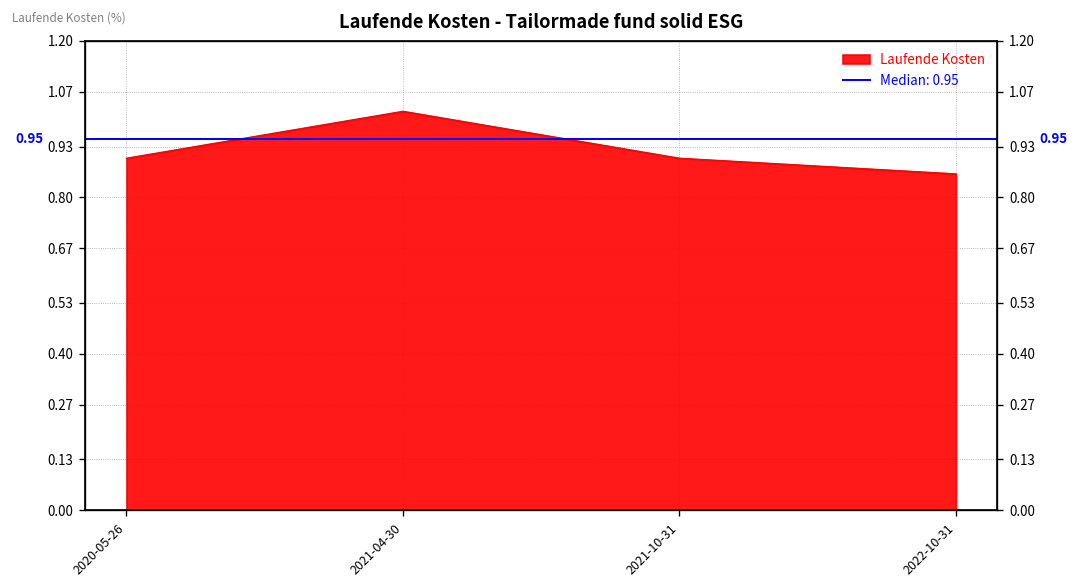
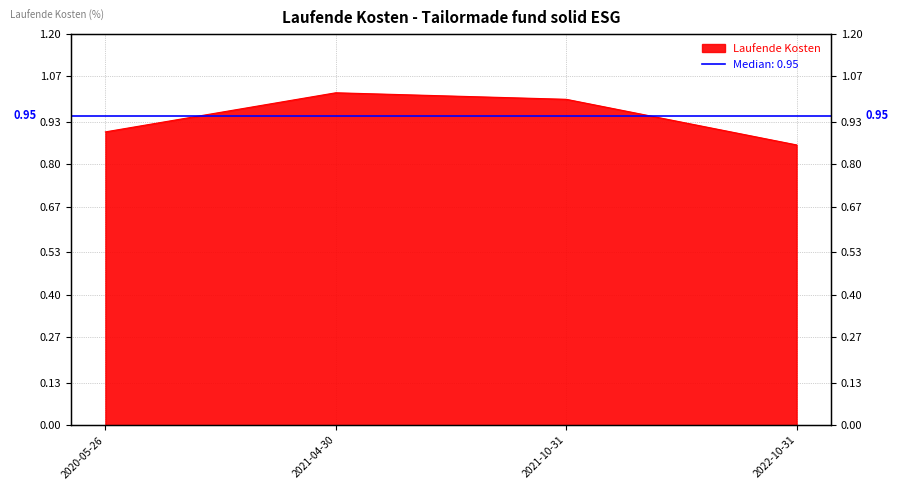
  {
    "2020-05-26": 0.9,
    "2021-04-30": 1.02,
-   "2021-10-31": 0.9,
+   "2021-10-31": 1.0,
    "2022-10-31": 0.86
  }
